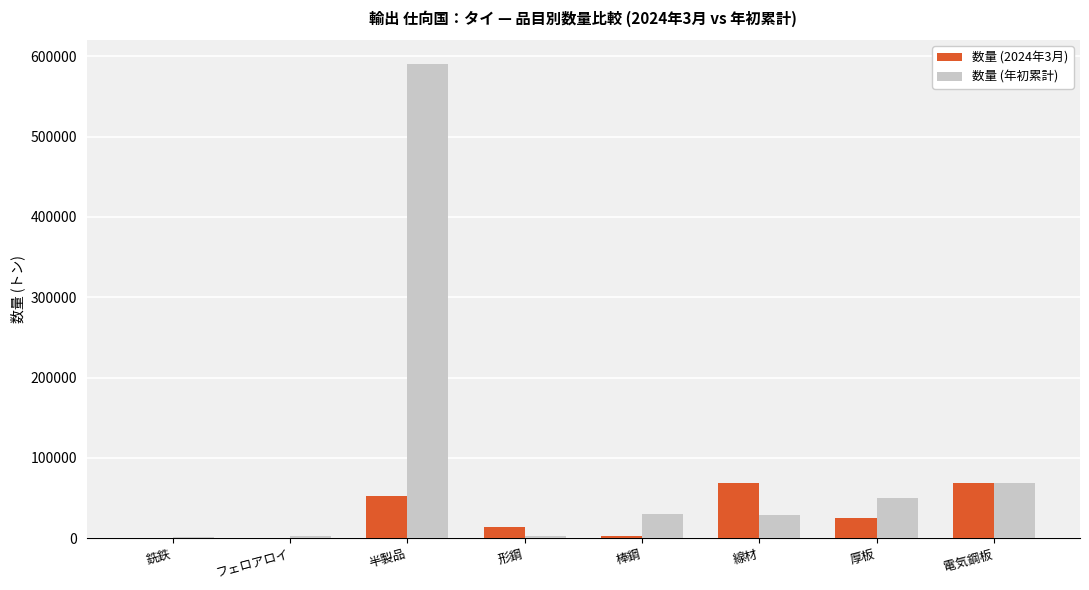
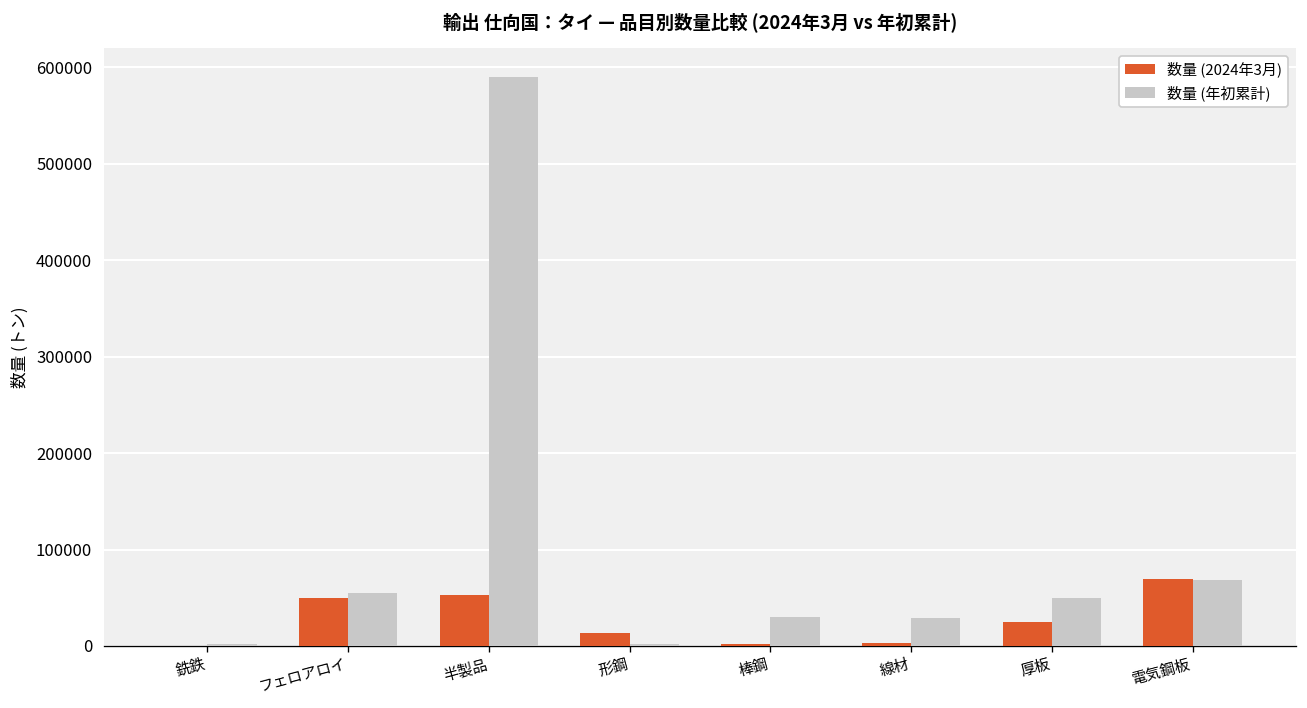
  {
    "数量 (2024年3月)": {
-     "フェロアロイ": 0,
+     "フェロアロイ": 50000,
      "半製品": 50000,
      "形鋼": 10000,
-     "線材": 70000,
+     "線材": 0,
      "厚板": 30000,
      "電気鋼板": 70000
    },
    "数量 (年初累計)": {
-     "フェロアロイ": 0,
+     "フェロアロイ": 50000,
      "半製品": 590000,
      "棒鋼": 30000,
      "線材": 30000,
      "厚板": 50000,
      "電気鋼板": 70000
    }
  }
